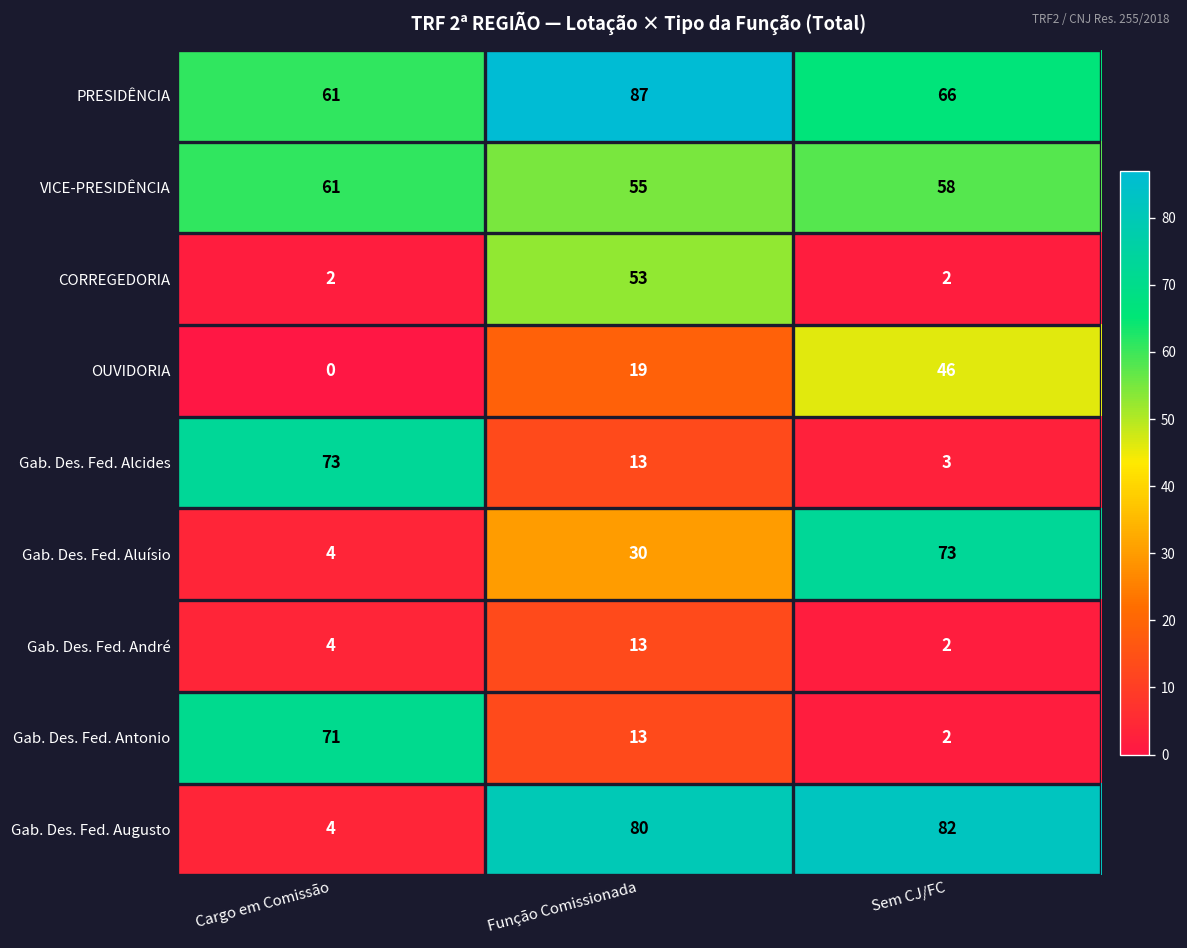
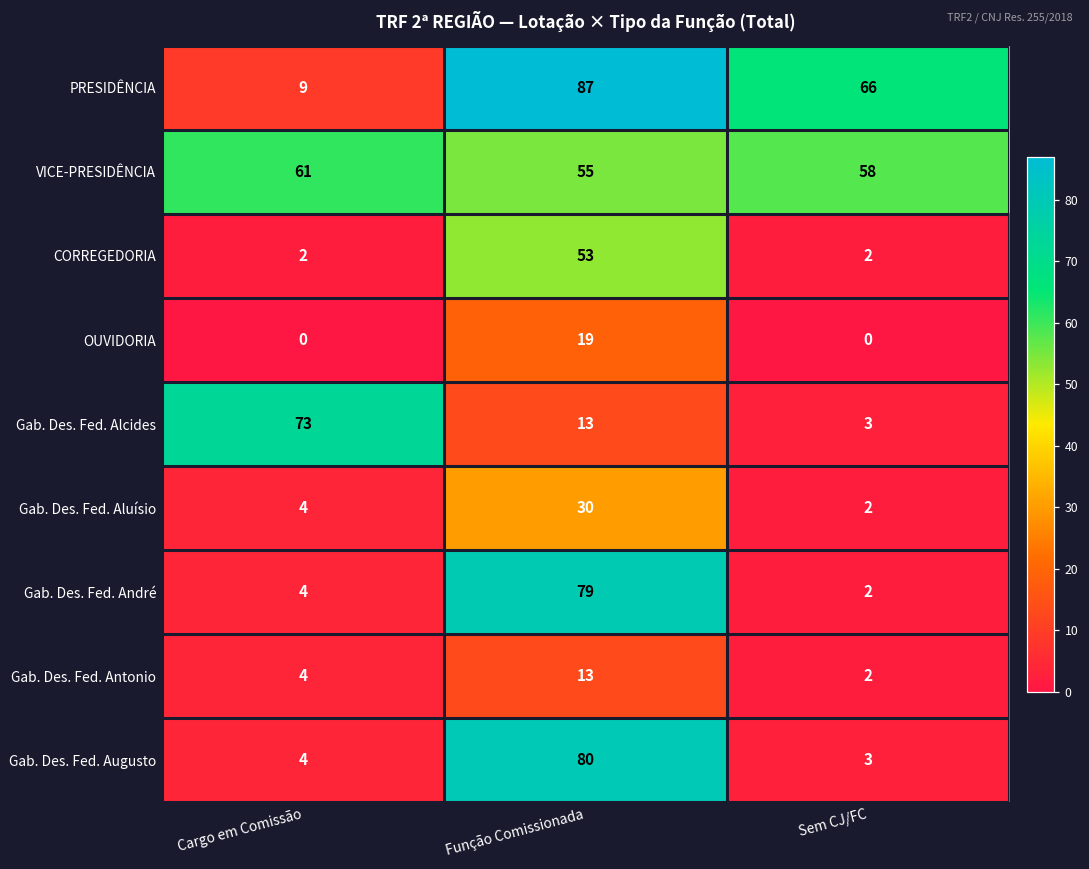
  {
    "PRESIDÊNCIA": {
-     "Cargo em Comissão": 61,
+     "Cargo em Comissão": 9,
      "Função Comissionada": 87,
      "Sem CJ/FC": 66
    },
    "VICE-PRESIDÊNCIA": {
      "Cargo em Comissão": 61,
      "Função Comissionada": 55,
      "Sem CJ/FC": 58
    },
    "CORREGEDORIA": {
      "Cargo em Comissão": 2,
      "Função Comissionada": 53,
      "Sem CJ/FC": 2
    },
    "OUVIDORIA": {
      "Cargo em Comissão": 0,
      "Função Comissionada": 19,
-     "Sem CJ/FC": 46
+     "Sem CJ/FC": 0
    },
    "Gab. Des. Fed. Alcides": {
      "Cargo em Comissão": 73,
      "Função Comissionada": 13,
      "Sem CJ/FC": 3
    },
    "Gab. Des. Fed. Aluísio": {
      "Cargo em Comissão": 4,
      "Função Comissionada": 30,
-     "Sem CJ/FC": 73
+     "Sem CJ/FC": 2
    },
    "Gab. Des. Fed. André": {
      "Cargo em Comissão": 4,
-     "Função Comissionada": 13,
+     "Função Comissionada": 79,
      "Sem CJ/FC": 2
    },
    "Gab. Des. Fed. Antonio": {
-     "Cargo em Comissão": 71,
+     "Cargo em Comissão": 4,
      "Função Comissionada": 13,
      "Sem CJ/FC": 2
    },
    "Gab. Des. Fed. Augusto": {
      "Cargo em Comissão": 4,
      "Função Comissionada": 80,
-     "Sem CJ/FC": 82
+     "Sem CJ/FC": 3
    }
  }
